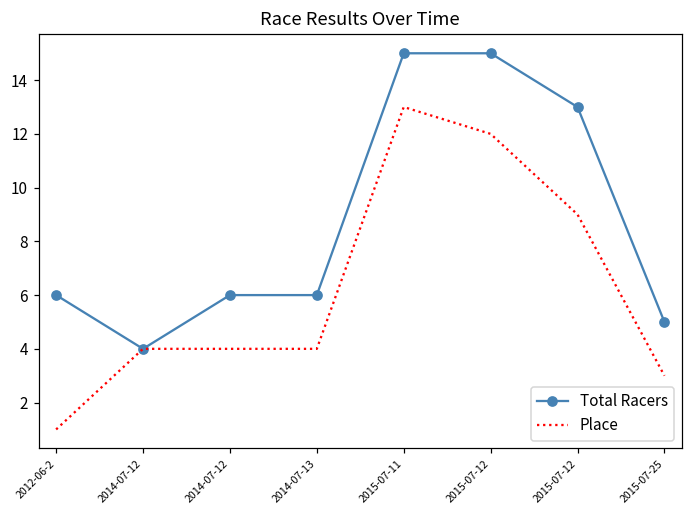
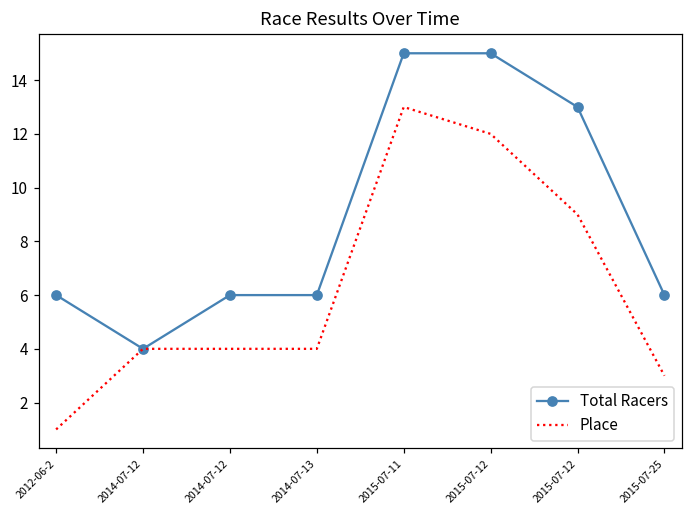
  {
    "Total Racers": {
      "2012-06-2": 6,
      "2014-07-13": 6,
      "2015-07-11": 15,
-     "2015-07-25": 5
+     "2015-07-25": 6
    },
    "Place": {
      "2012-06-2": 1,
      "2014-07-13": 4,
      "2015-07-11": 13,
      "2015-07-25": 3
    }
  }
